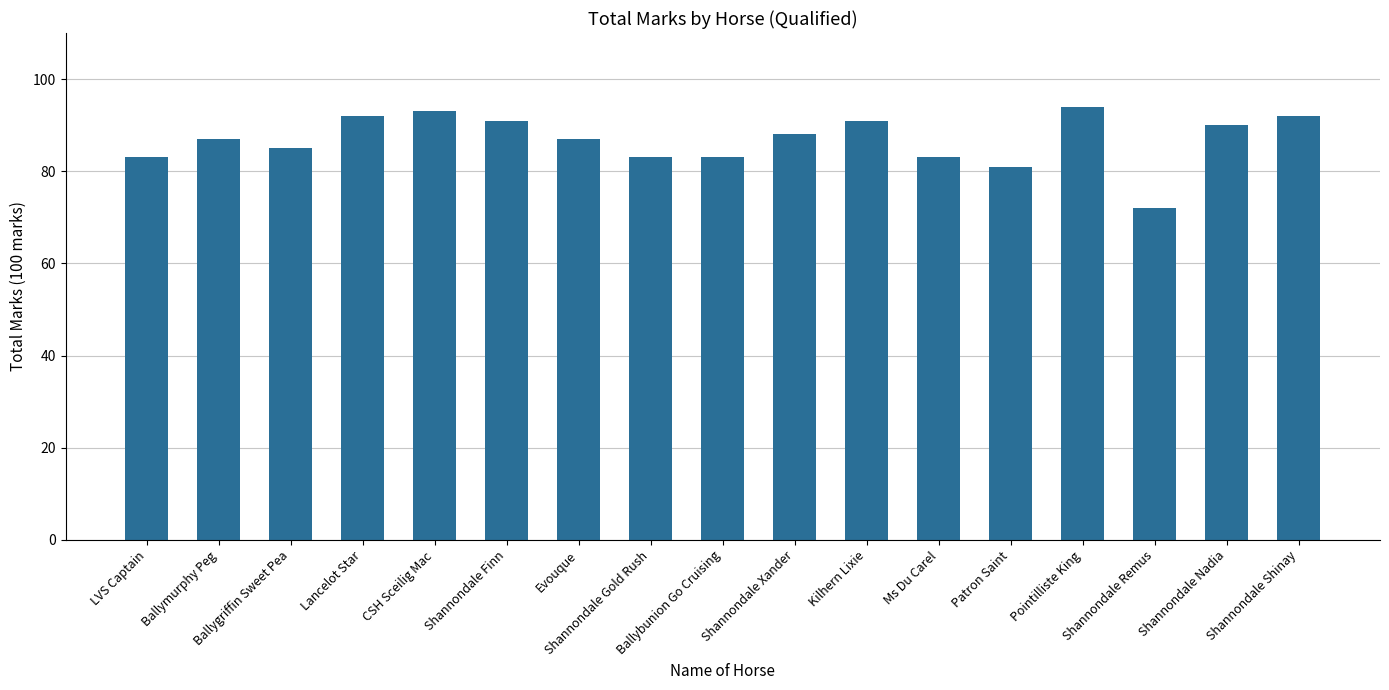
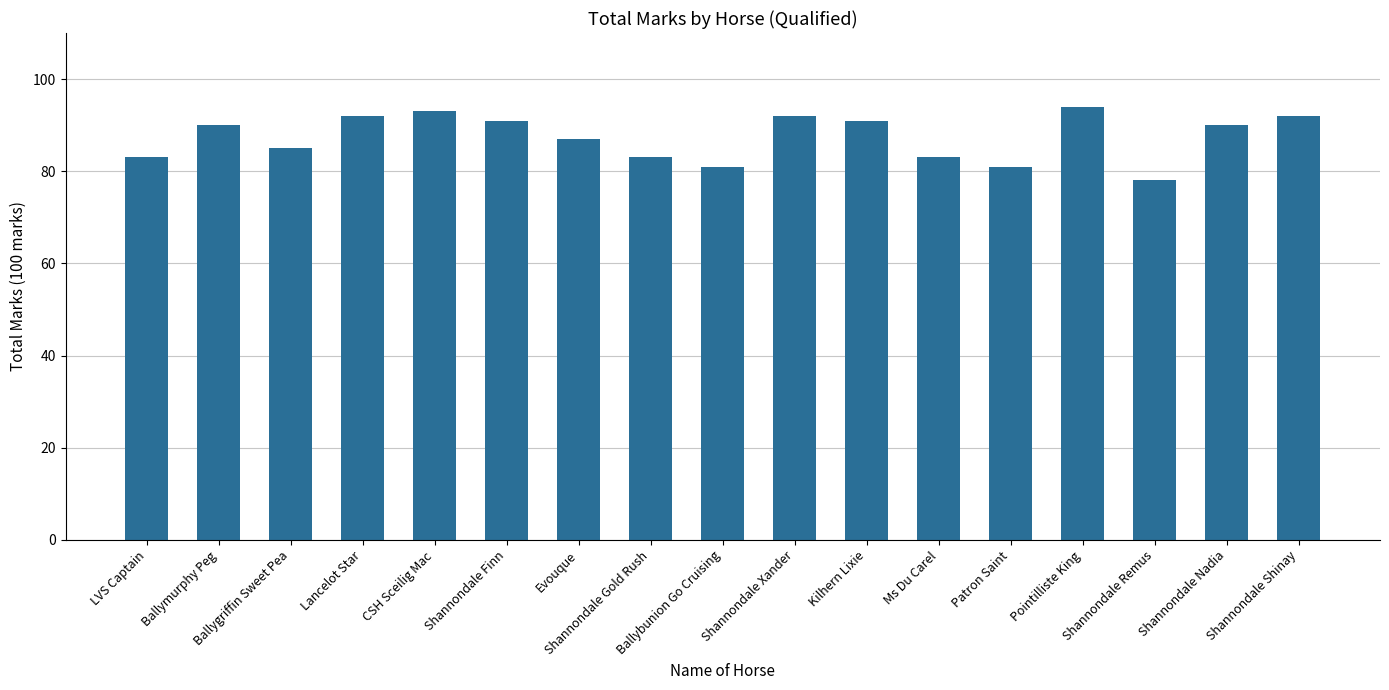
  {
    "LVS Captain": 83,
-   "Ballymurphy Peg": 87,
+   "Ballymurphy Peg": 90,
    "Ballygriffin Sweet Pea": 85,
    "Lancelot Star": 92,
    "CSH Sceilig Mac": 93,
    "Shannondale Finn": 91,
    "Evouque": 87,
    "Shannondale Gold Rush": 83,
-   "Ballybunion Go Cruising": 83,
-   "Shannondale Xander": 88,
+   "Ballybunion Go Cruising": 81,
+   "Shannondale Xander": 92,
    "Kilhern Lixie": 91,
    "Ms Du Carel": 83,
    "Patron Saint": 81,
    "Pointilliste King": 94,
-   "Shannondale Remus": 72,
+   "Shannondale Remus": 78,
    "Shannondale Nadia": 90,
    "Shannondale Shinay": 92
  }
